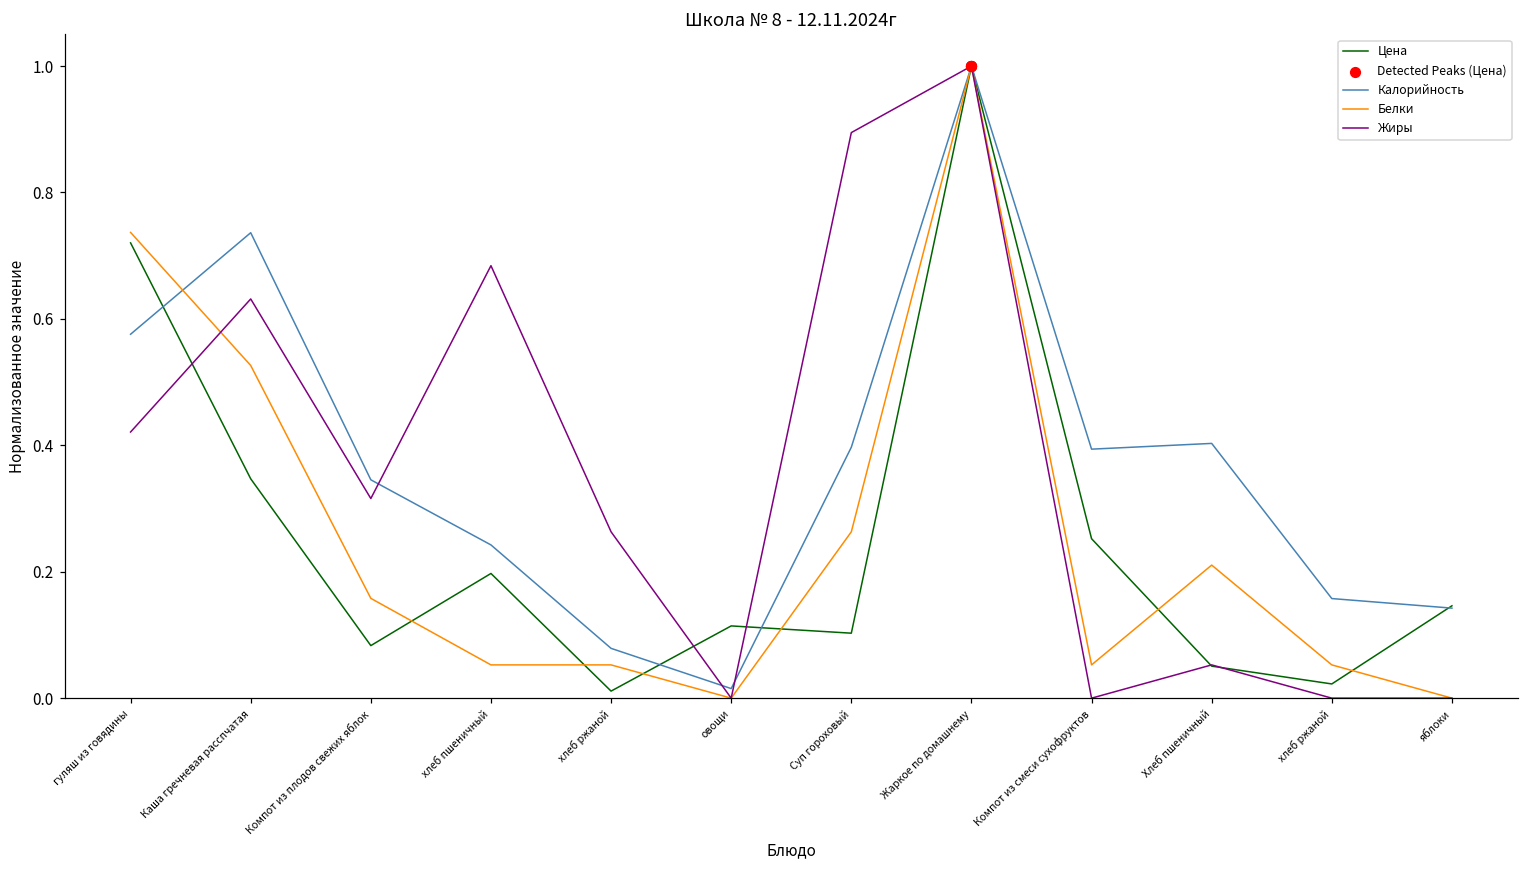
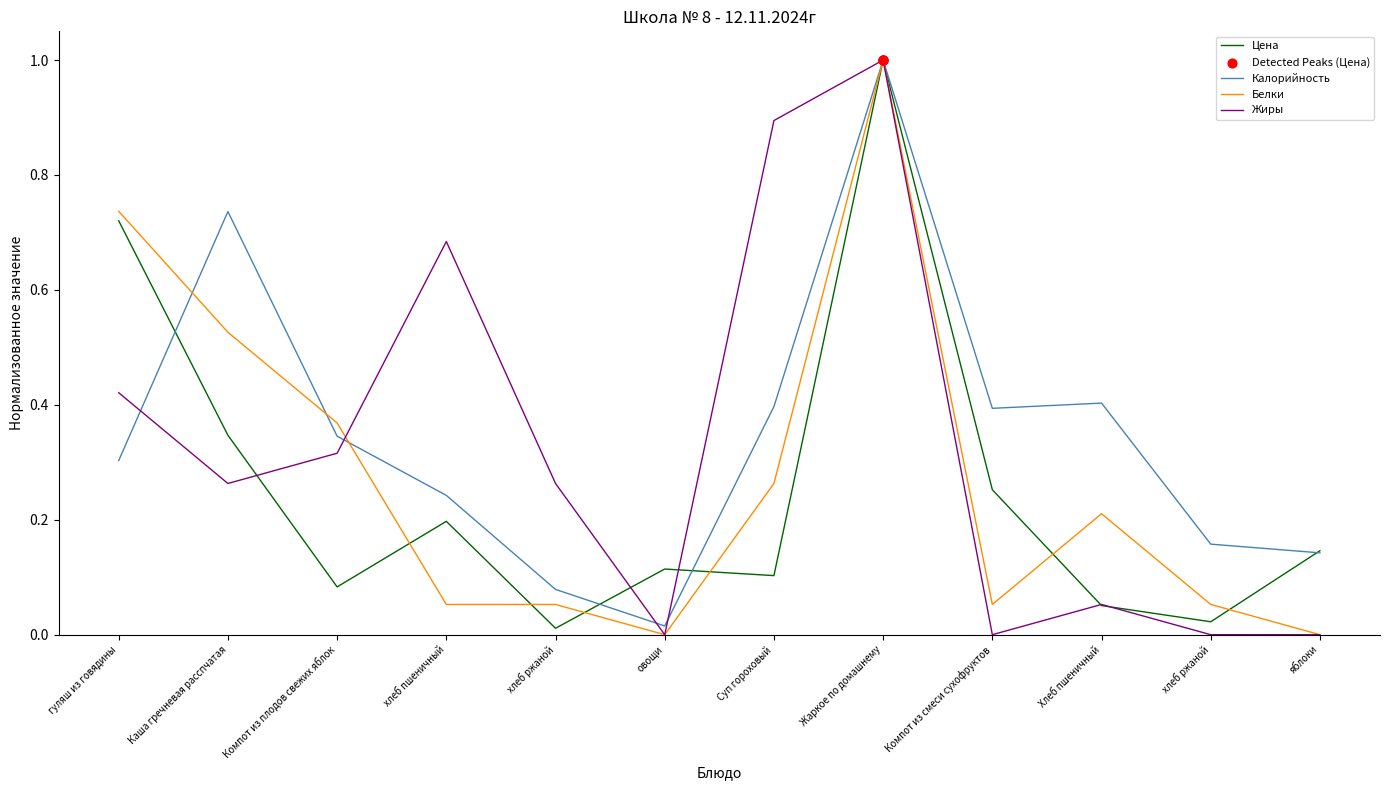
  {
    "Цена": {
      "гуляш из говядины": 0.72,
      "Каша гречневая расспчатая": 0.35,
      "Компот из плодов свежих яблок": 0.08,
      "хлеб пшеничный": 0.20,
      "овощи": 0.11,
      "Суп гороховый": 0.10,
      "Компот из смеси сухофруктов": 0.25
    },
    "Калорийность": {
-     "гуляш из говядины": 0.58,
+     "гуляш из говядины": 0.30,
      "Каша гречневая расспчатая": 0.74,
      "Компот из плодов свежих яблок": 0.35,
      "хлеб пшеничный": 0.24,
      "овощи": 0.02,
      "Суп гороховый": 0.40,
      "Компот из смеси сухофруктов": 0.39,
      "Хлеб пшеничный": 0.40
    },
    "Белки": {
      "гуляш из говядины": 0.74,
      "Каша гречневая расспчатая": 0.53,
-     "Компот из плодов свежих яблок": 0.16,
+     "Компот из плодов свежих яблок": 0.37,
      "хлеб пшеничный": 0.05,
      "Суп гороховый": 0.26,
      "Компот из смеси сухофруктов": 0.05,
      "Хлеб пшеничный": 0.21
    },
    "Жиры": {
      "гуляш из говядины": 0.42,
-     "Каша гречневая расспчатая": 0.63,
+     "Каша гречневая расспчатая": 0.26,
      "Компот из плодов свежих яблок": 0.32,
      "хлеб пшеничный": 0.68,
      "Суп гороховый": 0.89,
      "Компот из смеси сухофруктов": 0.00
    }
  }
